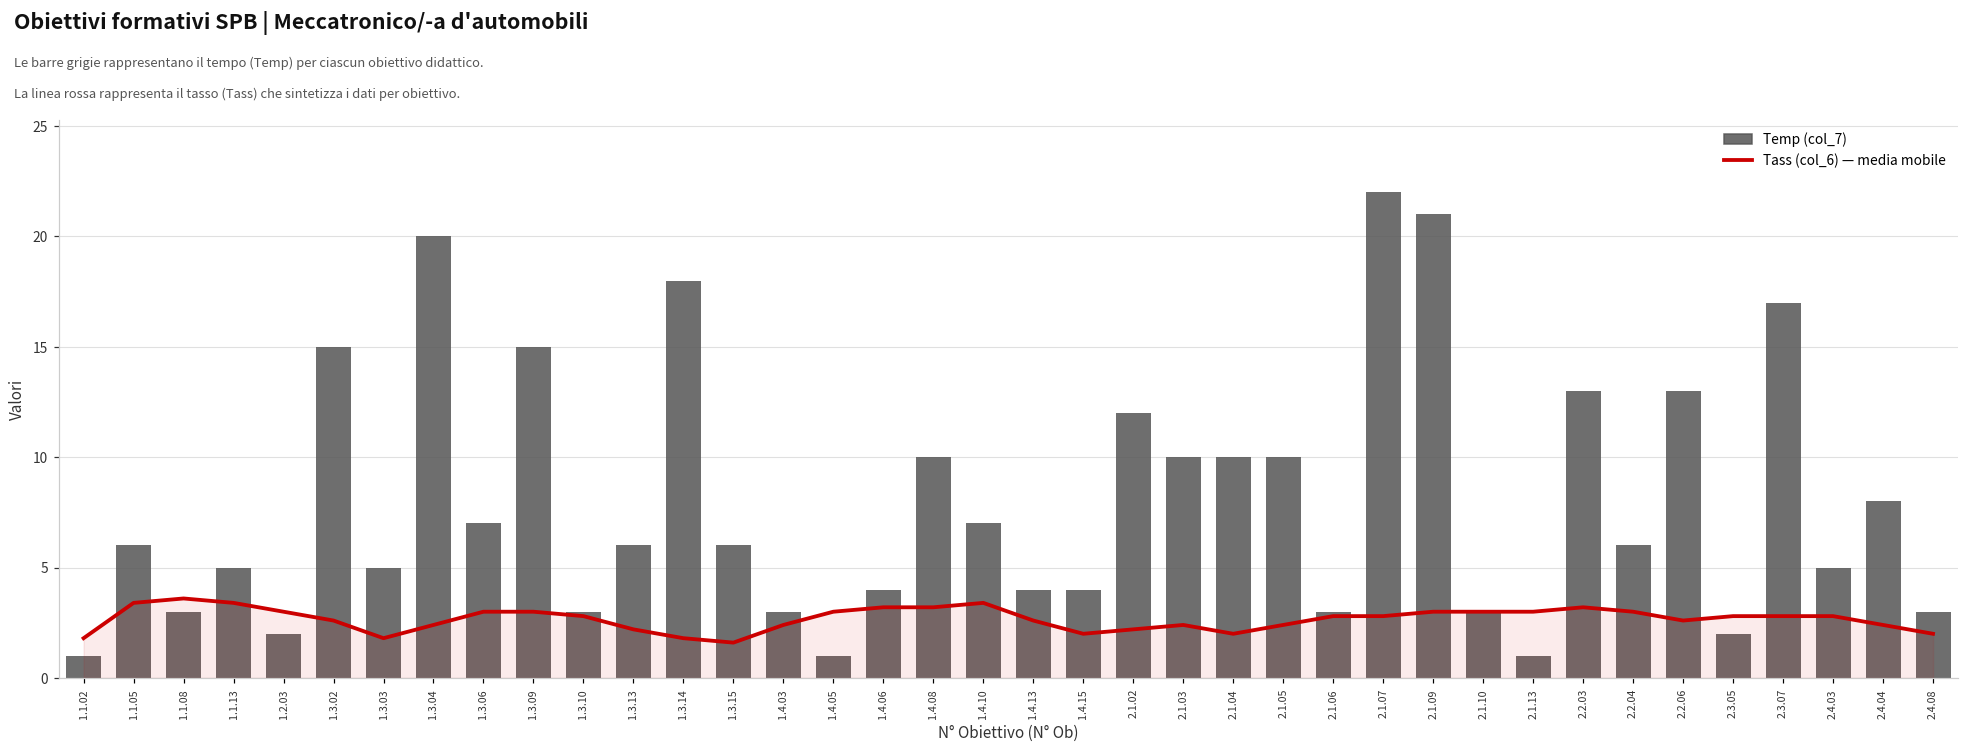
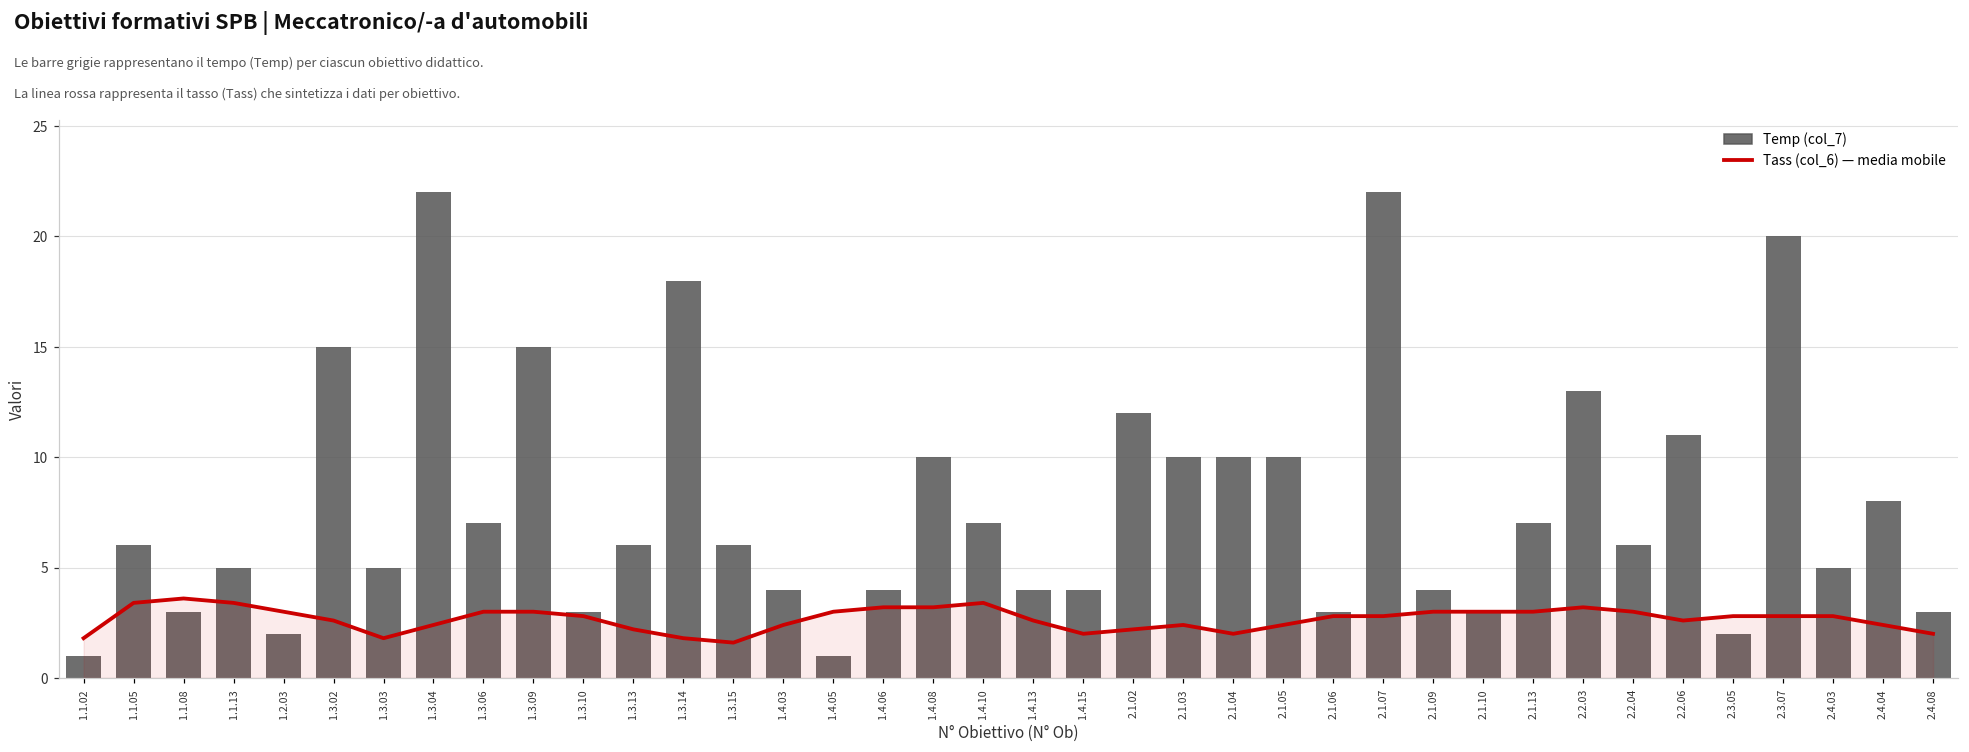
  {
    "Temp (col_7)": {
      "1.1.02": 1,
      "1.1.05": 6,
      "1.1.08": 3,
      "1.1.13": 5,
      "1.2.03": 2,
      "1.3.02": 15,
      "1.3.03": 5,
-     "1.3.04": 20,
+     "1.3.04": 22,
      "1.3.06": 7,
      "1.3.09": 15,
      "1.3.10": 3,
      "1.3.13": 6,
      "1.3.14": 18,
      "1.3.15": 6,
-     "1.4.03": 3,
+     "1.4.03": 4,
      "1.4.05": 1,
      "1.4.06": 4,
      "1.4.08": 10,
      "1.4.10": 7,
      "1.4.13": 4,
      "1.4.15": 4,
      "2.1.02": 12,
      "2.1.03": 10,
      "2.1.04": 10,
      "2.1.05": 10,
      "2.1.06": 3,
      "2.1.07": 22,
-     "2.1.09": 21,
+     "2.1.09": 4,
      "2.1.10": 3,
-     "2.1.13": 1,
+     "2.1.13": 7,
      "2.2.03": 13,
      "2.2.04": 6,
-     "2.2.06": 13,
+     "2.2.06": 11,
      "2.3.05": 2,
-     "2.3.07": 17,
+     "2.3.07": 20,
      "2.4.03": 5,
      "2.4.04": 8,
      "2.4.08": 3
    }
  }
